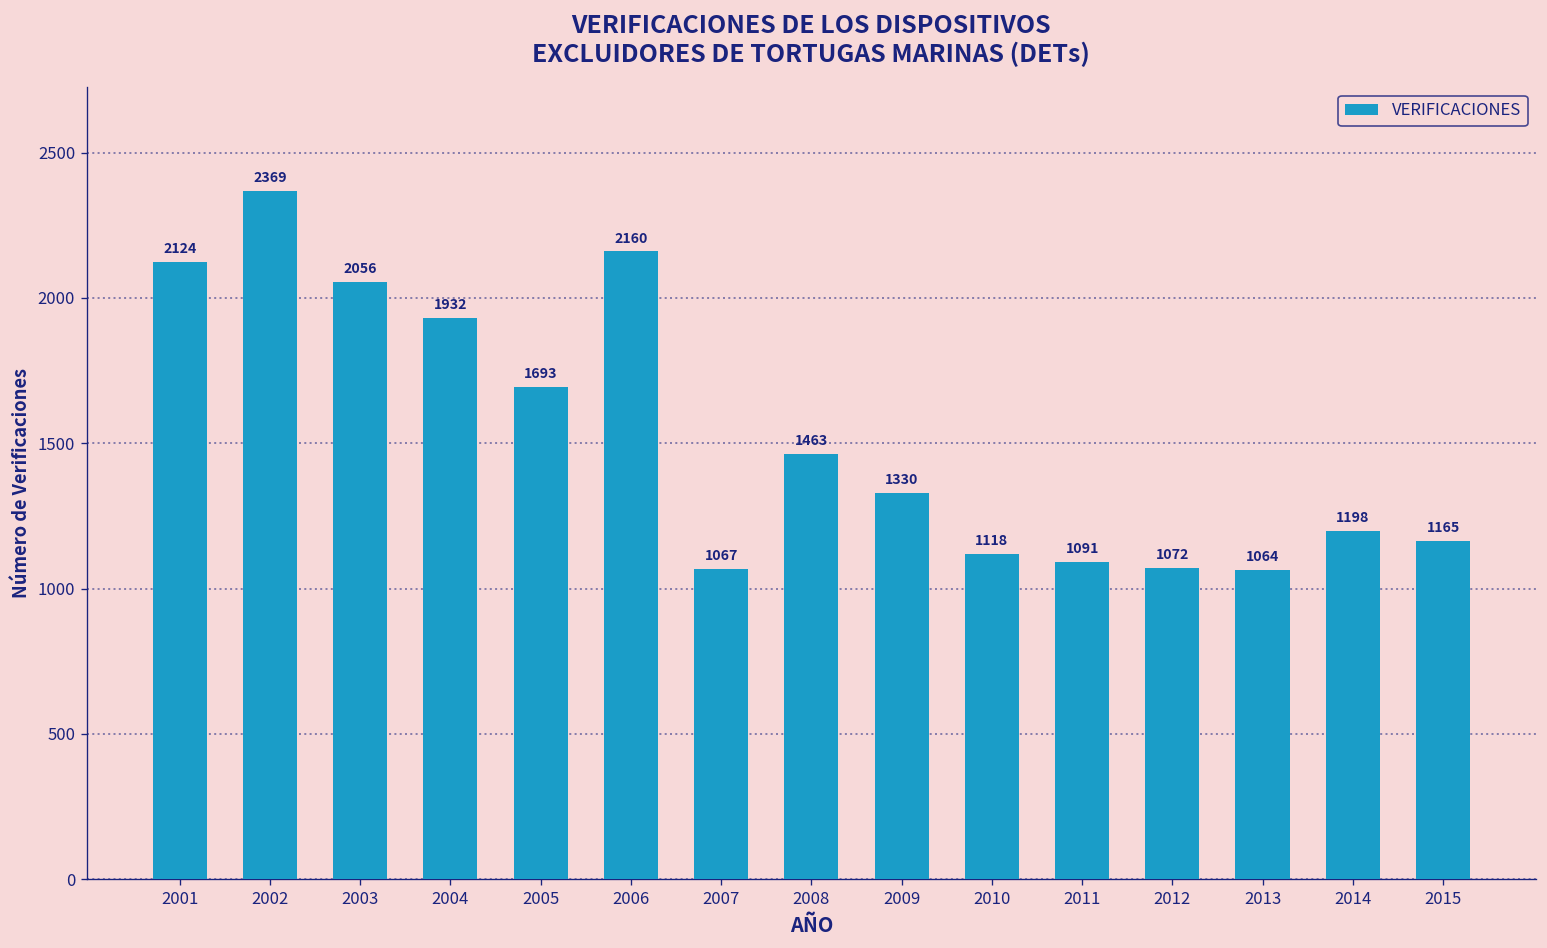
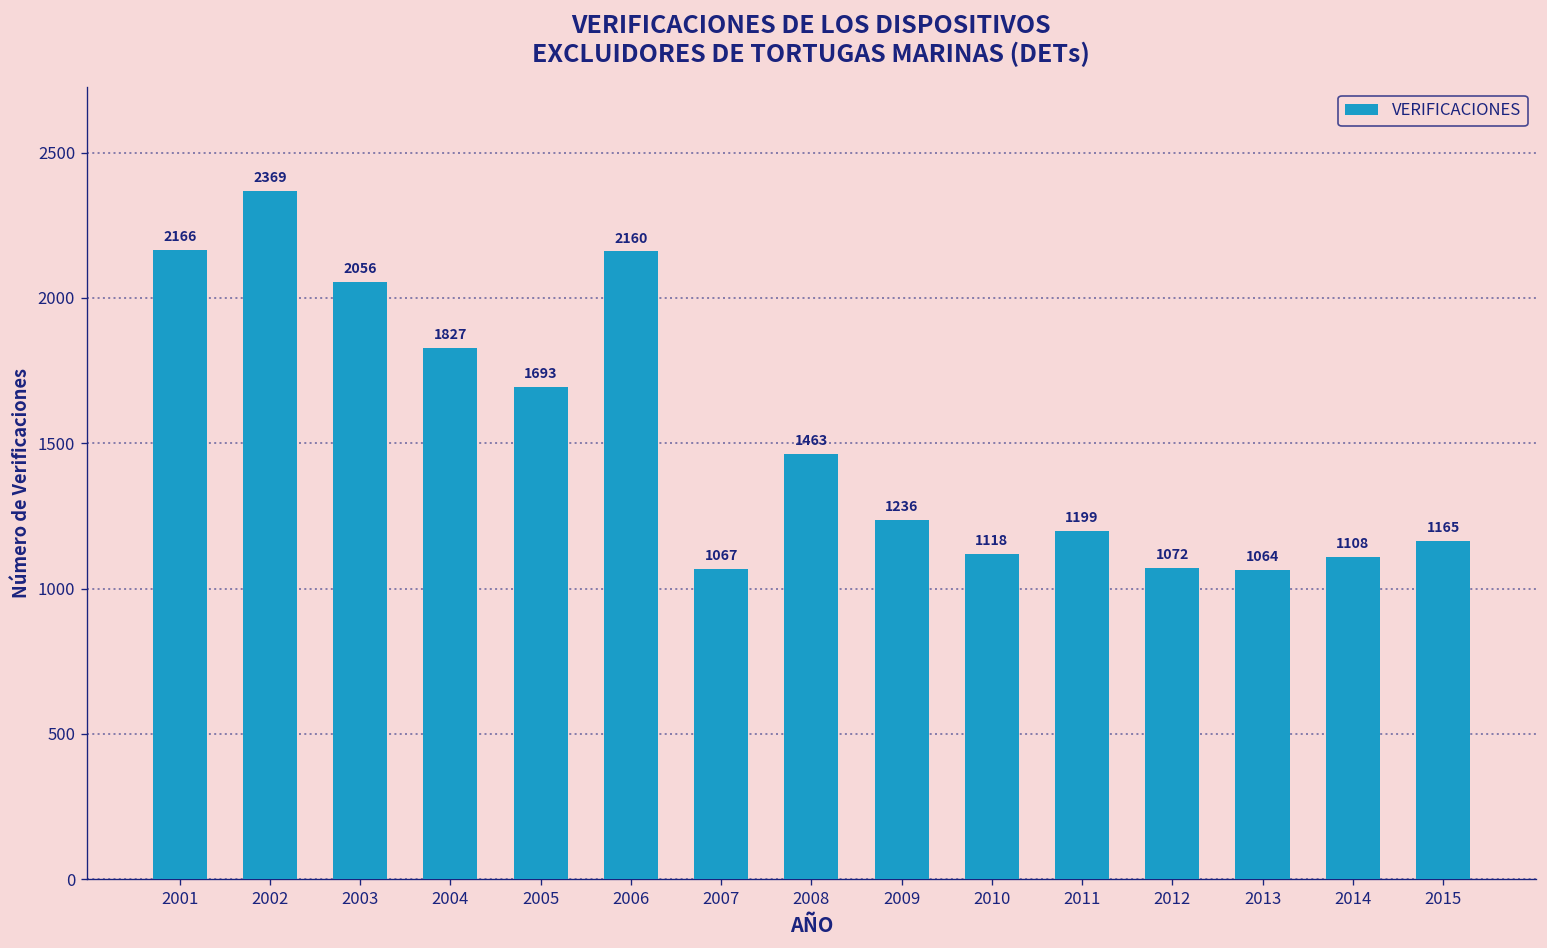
  {
-   "2001": 2124,
+   "2001": 2166,
    "2002": 2369,
    "2003": 2056,
-   "2004": 1932,
+   "2004": 1827,
    "2005": 1693,
    "2006": 2160,
    "2007": 1067,
    "2008": 1463,
-   "2009": 1330,
+   "2009": 1236,
    "2010": 1118,
-   "2011": 1091,
+   "2011": 1199,
    "2012": 1072,
    "2013": 1064,
-   "2014": 1198,
+   "2014": 1108,
    "2015": 1165
  }
